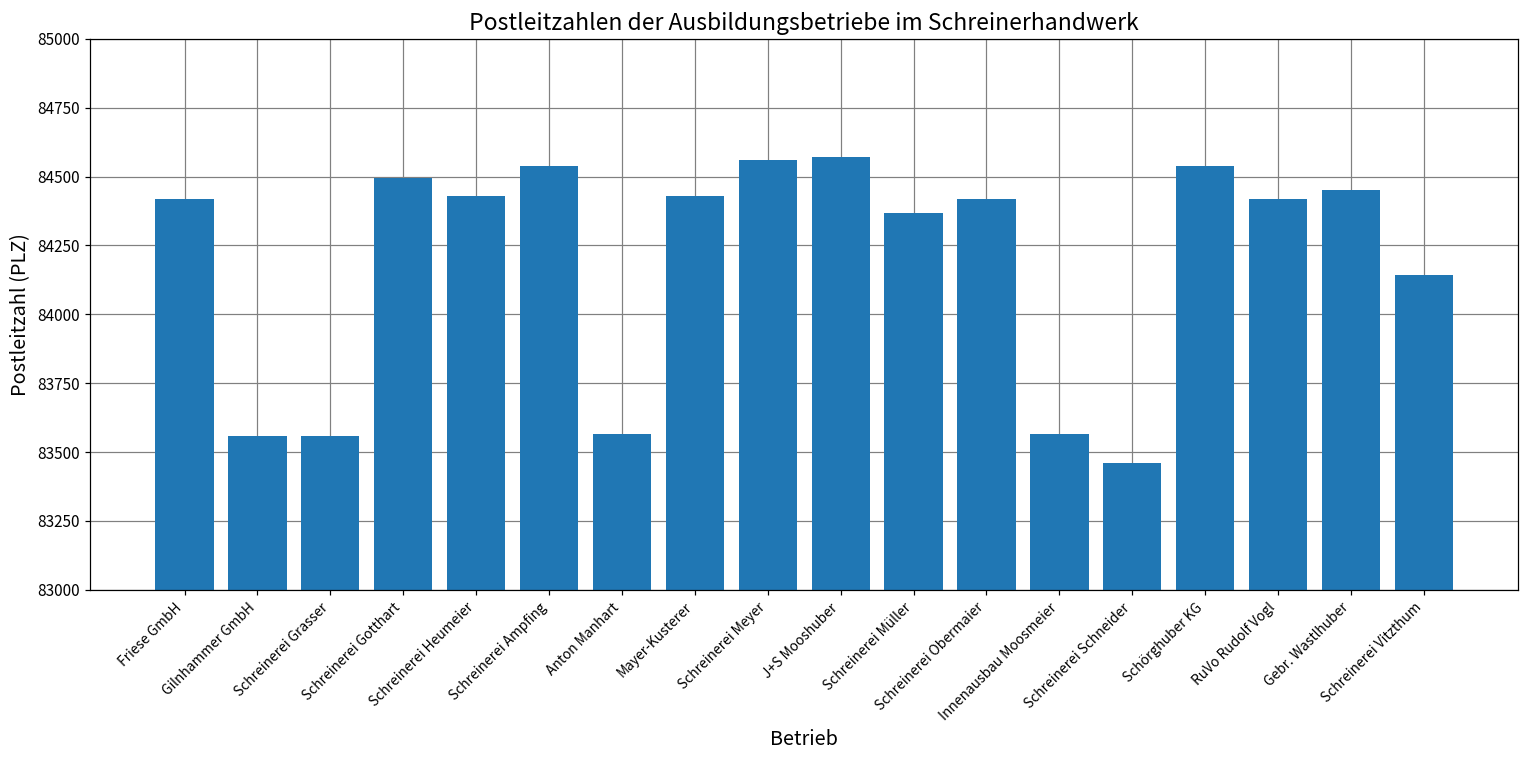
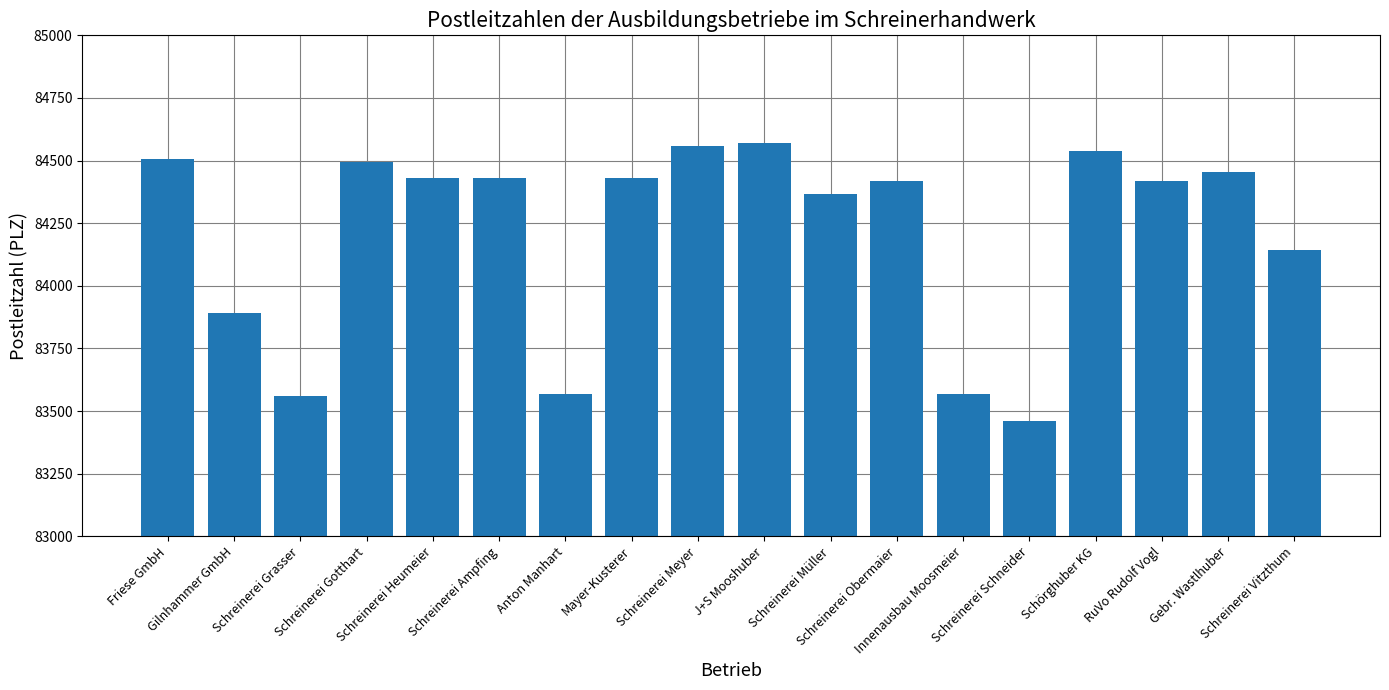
  {
-   "Friese GmbH": 84420,
-   "Gilnhammer GmbH": 83560,
+   "Friese GmbH": 84510,
+   "Gilnhammer GmbH": 83890,
    "Schreinerei Grasser": 83560,
    "Schreinerei Gotthart": 84490,
    "Schreinerei Heumeier": 84430,
-   "Schreinerei Ampfing": 84540,
+   "Schreinerei Ampfing": 84430,
    "Anton Manhart": 83570,
    "Mayer-Kusterer": 84430,
    "Schreinerei Meyer": 84560,
    "J+S Mooshuber": 84570,
    "Schreinerei Müller": 84370,
    "Schreinerei Obermaier": 84420,
    "Innenausbau Moosmeier": 83570,
    "Schreinerei Schneider": 83460,
    "Schörghuber KG": 84540,
    "RuVo Rudolf Vogl": 84420,
    "Gebr. Wastlhuber": 84450,
    "Schreinerei Vitzthum": 84140
  }
